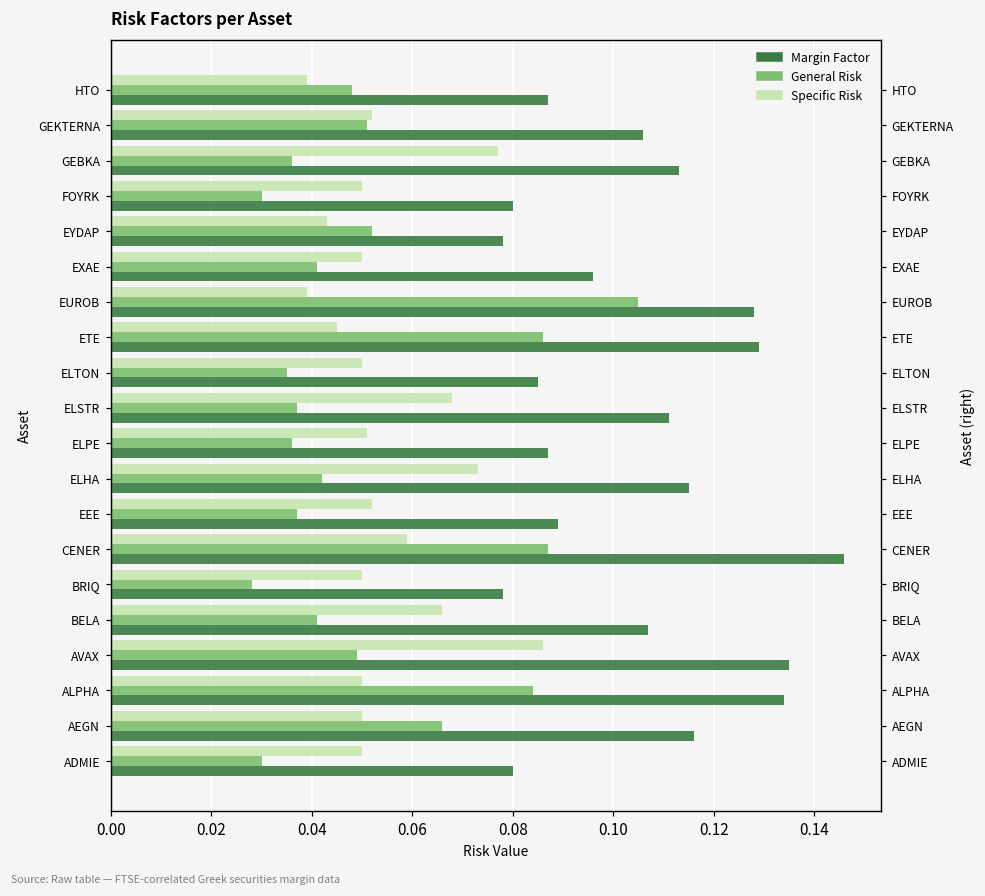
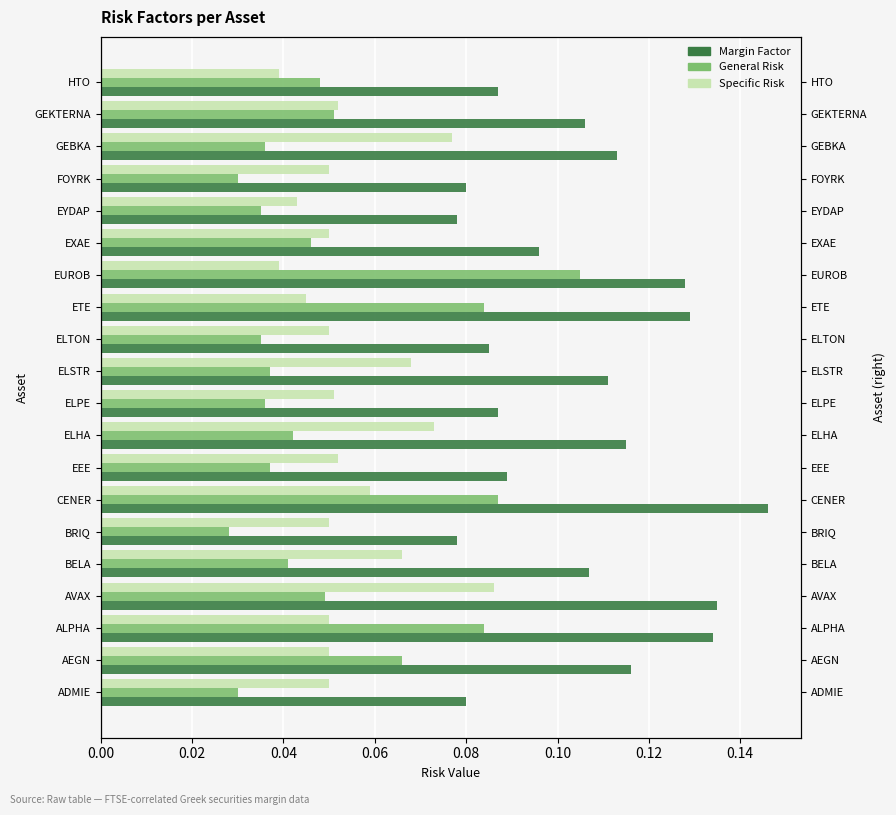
  {
    "General Risk": {
      "HTO": 0.048,
      "GEKTERNA": 0.051,
      "GEBKA": 0.036,
      "FOYRK": 0.030,
-     "EYDAP": 0.052,
-     "EXAE": 0.041,
+     "EYDAP": 0.035,
+     "EXAE": 0.046,
      "EUROB": 0.105,
-     "ETE": 0.086,
+     "ETE": 0.084,
      "ELTON": 0.035,
      "ELSTR": 0.037,
      "ELPE": 0.036,
      "ELHA": 0.042,
      "EEE": 0.037,
      "CENER": 0.087,
      "BRIQ": 0.028,
      "BELA": 0.041,
      "AVAX": 0.049,
      "ALPHA": 0.084,
      "AEGN": 0.066,
      "ADMIE": 0.030
    }
  }
